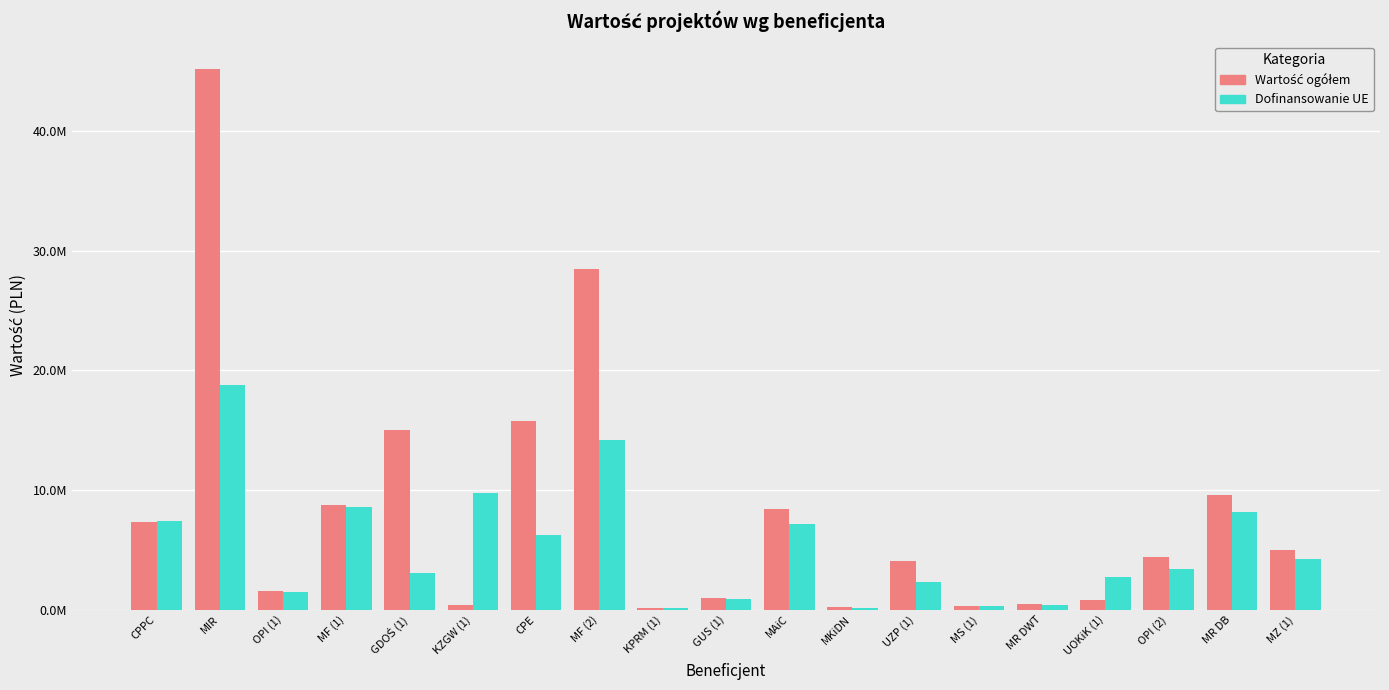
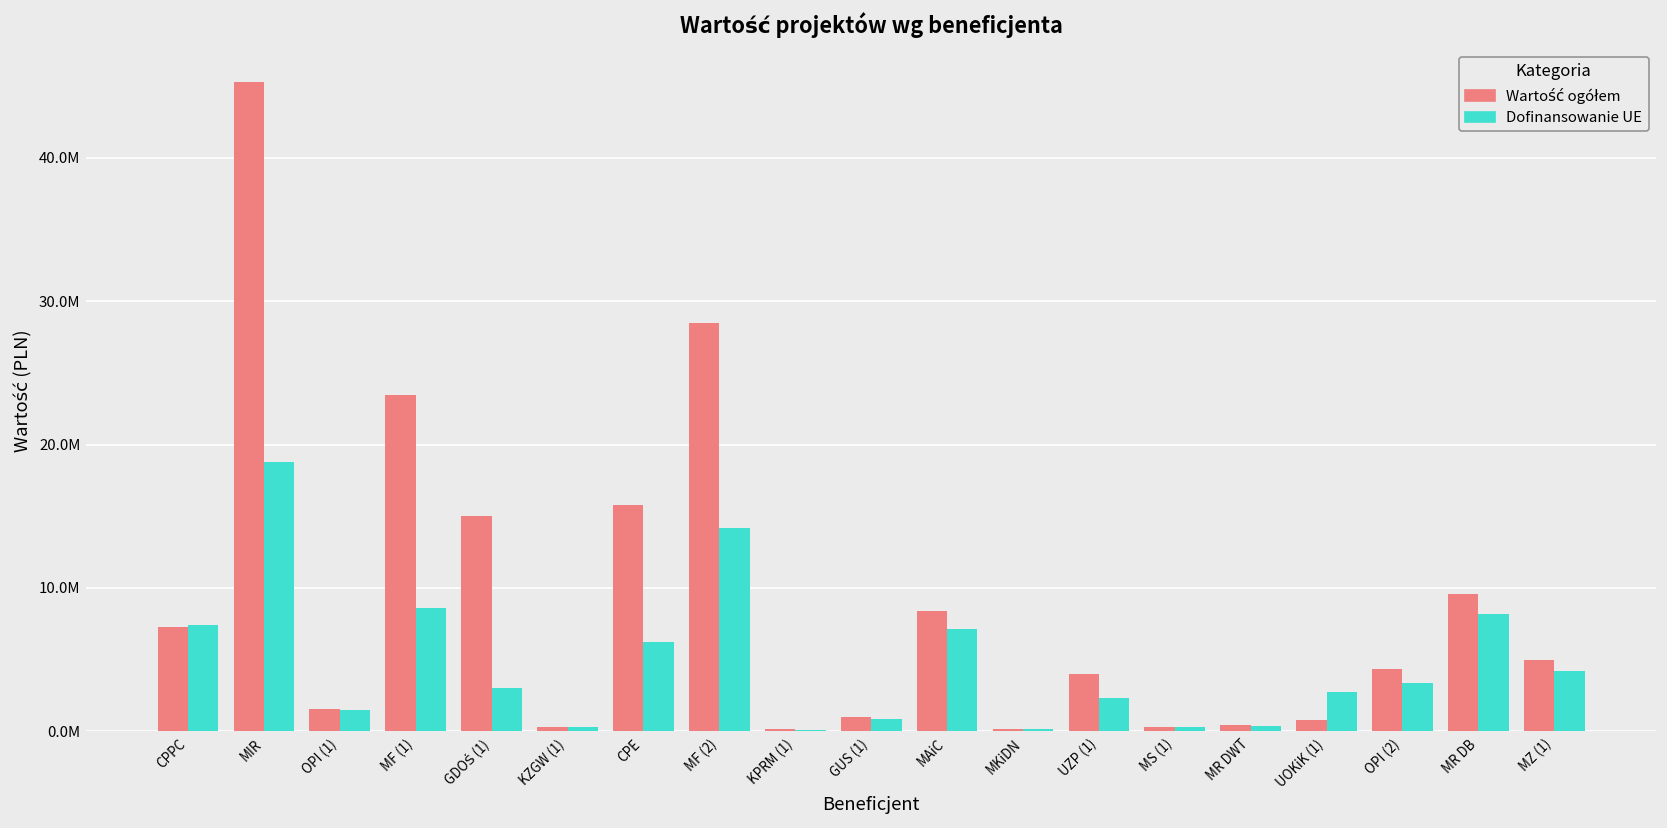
  {
    "Wartość ogółem": {
      "CPPC": 7300000,
      "MIR": 45300000,
      "OPI (1)": 1600000,
-     "MF (1)": 8800000,
+     "MF (1)": 23400000,
      "GDOŚ (1)": 15000000,
      "KZGW (1)": 300000,
      "CPE": 15800000,
      "MF (2)": 28500000,
      "GUS (1)": 1000000,
      "MAiC": 8400000,
      "UZP (1)": 4000000,
      "MS (1)": 300000,
      "MR DWT": 400000,
      "UOKiK (1)": 800000,
      "OPI (2)": 4400000,
      "MR DB": 9600000,
      "MZ (1)": 5000000
    },
    "Dofinansowanie UE": {
      "CPPC": 7400000,
      "MIR": 18800000,
      "OPI (1)": 1500000,
      "MF (1)": 8600000,
      "GDOŚ (1)": 3000000,
-     "KZGW (1)": 9800000,
+     "KZGW (1)": 300000,
      "CPE": 6200000,
      "MF (2)": 14200000,
      "GUS (1)": 900000,
      "MAiC": 7100000,
      "UZP (1)": 2300000,
      "MS (1)": 300000,
      "MR DWT": 400000,
      "UOKiK (1)": 2700000,
      "OPI (2)": 3400000,
      "MR DB": 8200000,
      "MZ (1)": 4200000
    }
  }
